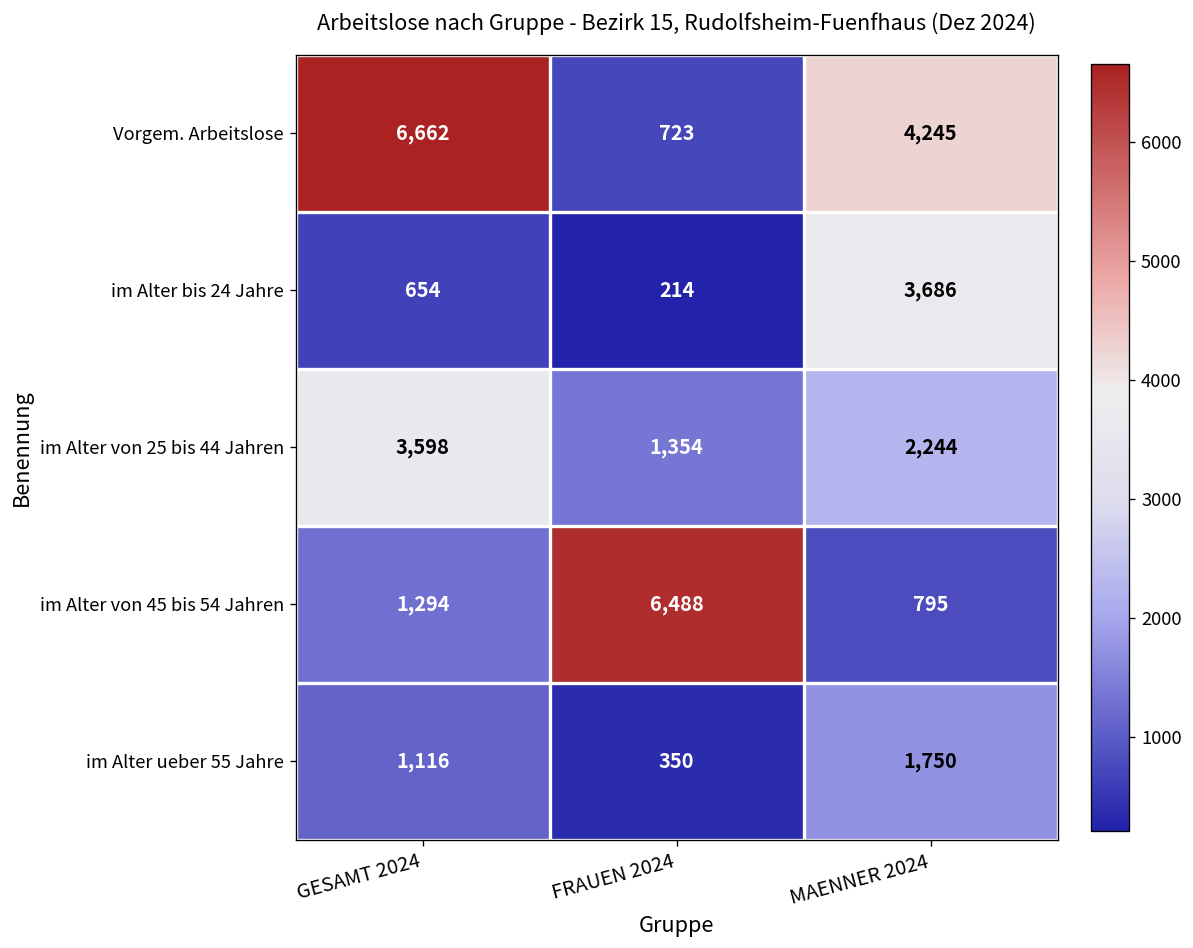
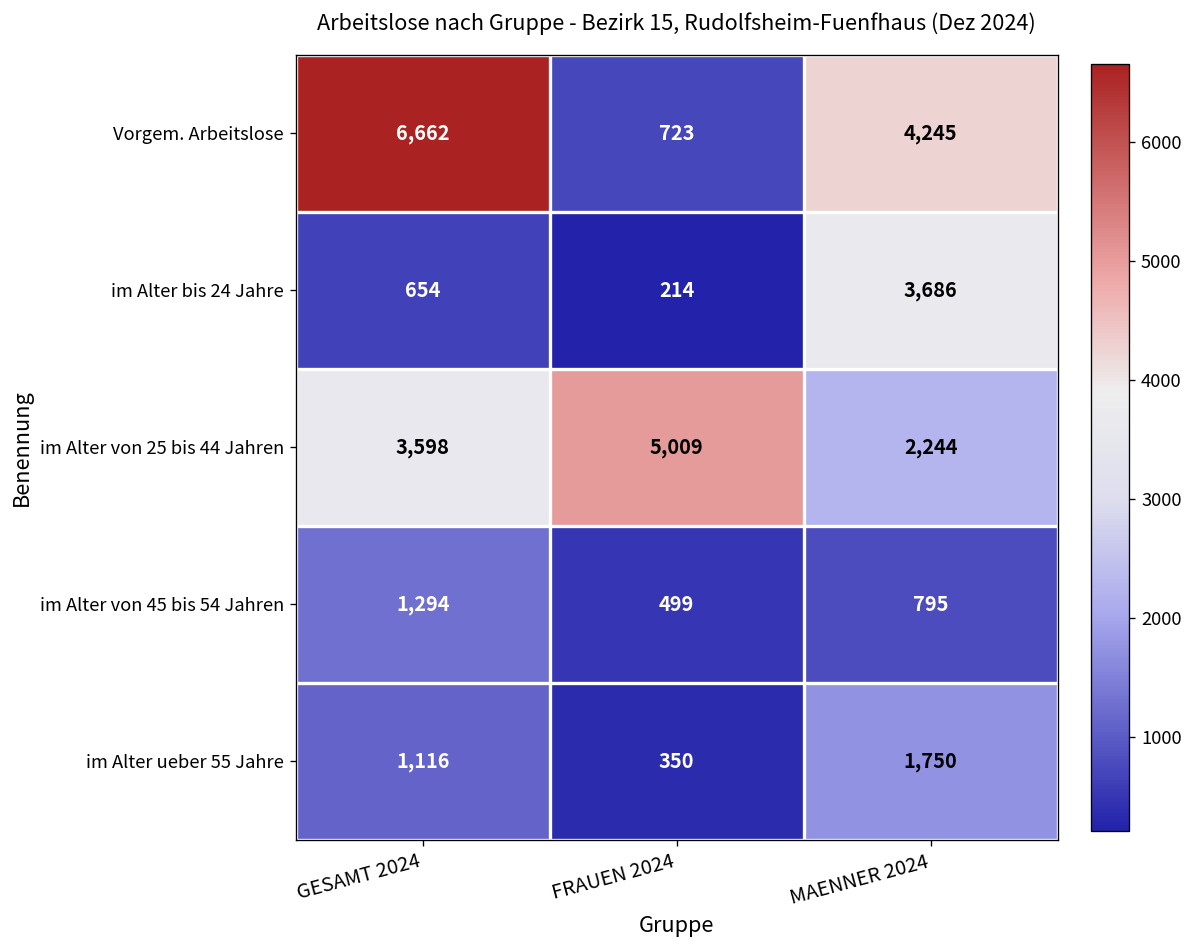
  {
    "Vorgem. Arbeitslose": {
      "GESAMT 2024": "6,662",
      "FRAUEN 2024": "723",
      "MAENNER 2024": "4,245"
    },
    "im Alter bis 24 Jahre": {
      "GESAMT 2024": "654",
      "FRAUEN 2024": "214",
      "MAENNER 2024": "3,686"
    },
    "im Alter von 25 bis 44 Jahren": {
      "GESAMT 2024": "3,598",
-     "FRAUEN 2024": "1,354",
+     "FRAUEN 2024": "5,009",
      "MAENNER 2024": "2,244"
    },
    "im Alter von 45 bis 54 Jahren": {
      "GESAMT 2024": "1,294",
-     "FRAUEN 2024": "6,488",
+     "FRAUEN 2024": "499",
      "MAENNER 2024": "795"
    },
    "im Alter ueber 55 Jahre": {
      "GESAMT 2024": "1,116",
      "FRAUEN 2024": "350",
      "MAENNER 2024": "1,750"
    }
  }
